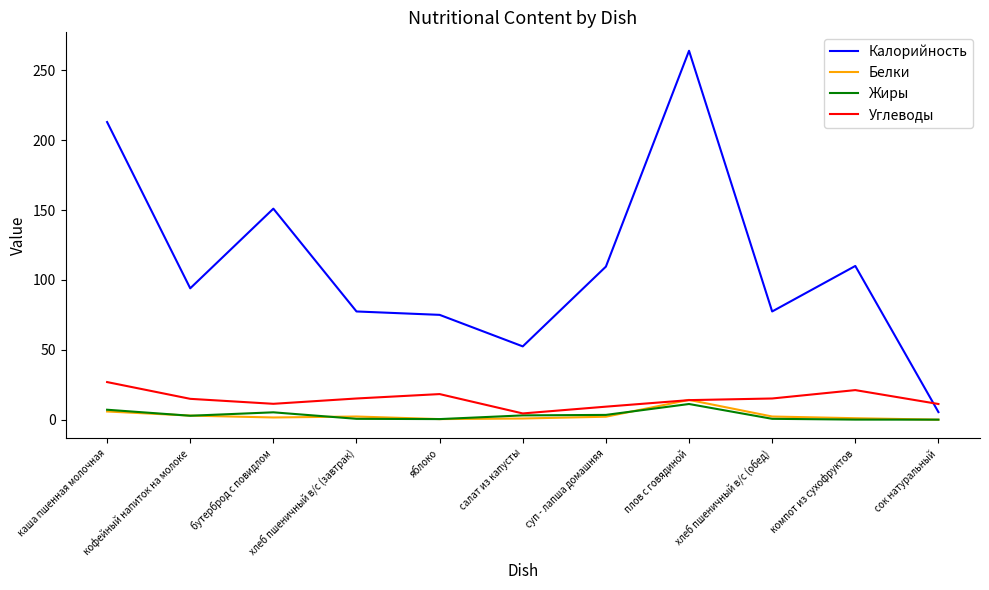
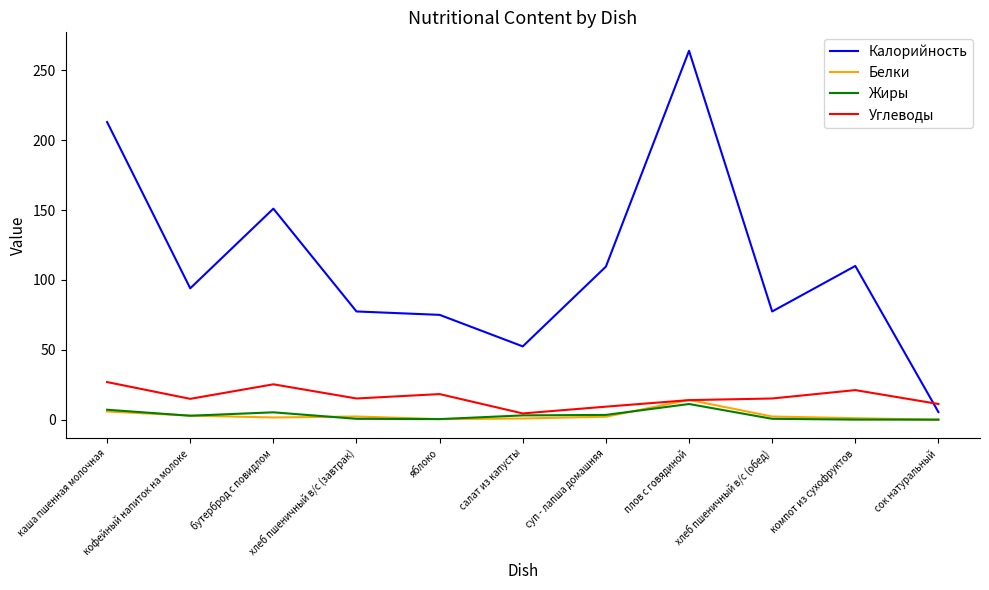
  {
    "Калорийность": {
      "каша пшенная молочная": 213,
      "кофейный напиток на молоке": 94,
      "бутерброд с повидлом": 151,
      "хлеб пшеничный в/с (завтрак)": 77,
      "яблоко": 75,
      "салат из капусты": 52,
      "суп - лапша домашняя": 110,
      "плов с говядиной": 264,
      "хлеб пшеничный в/с (обед)": 77,
      "компот из сухофруктов": 110,
      "сок натуральный": 5
    },
    "Белки": {
      "бутерброд с повидлом": 2,
      "салат из капусты": 1
    },
    "Жиры": {
      "бутерброд с повидлом": 5,
      "плов с говядиной": 11
    },
    "Углеводы": {
      "каша пшенная молочная": 27,
      "кофейный напиток на молоке": 15,
-     "бутерброд с повидлом": 11,
+     "бутерброд с повидлом": 25,
      "хлеб пшеничный в/с (завтрак)": 15,
      "яблоко": 18,
      "суп - лапша домашняя": 9,
      "хлеб пшеничный в/с (обед)": 15,
      "компот из сухофруктов": 21,
      "сок натуральный": 11
    }
  }
